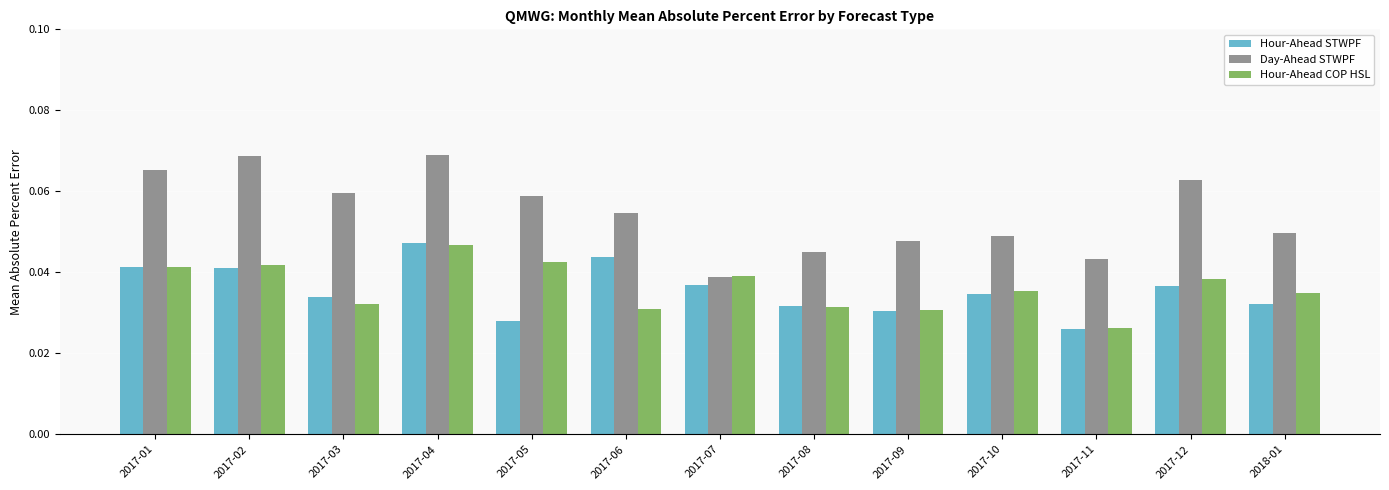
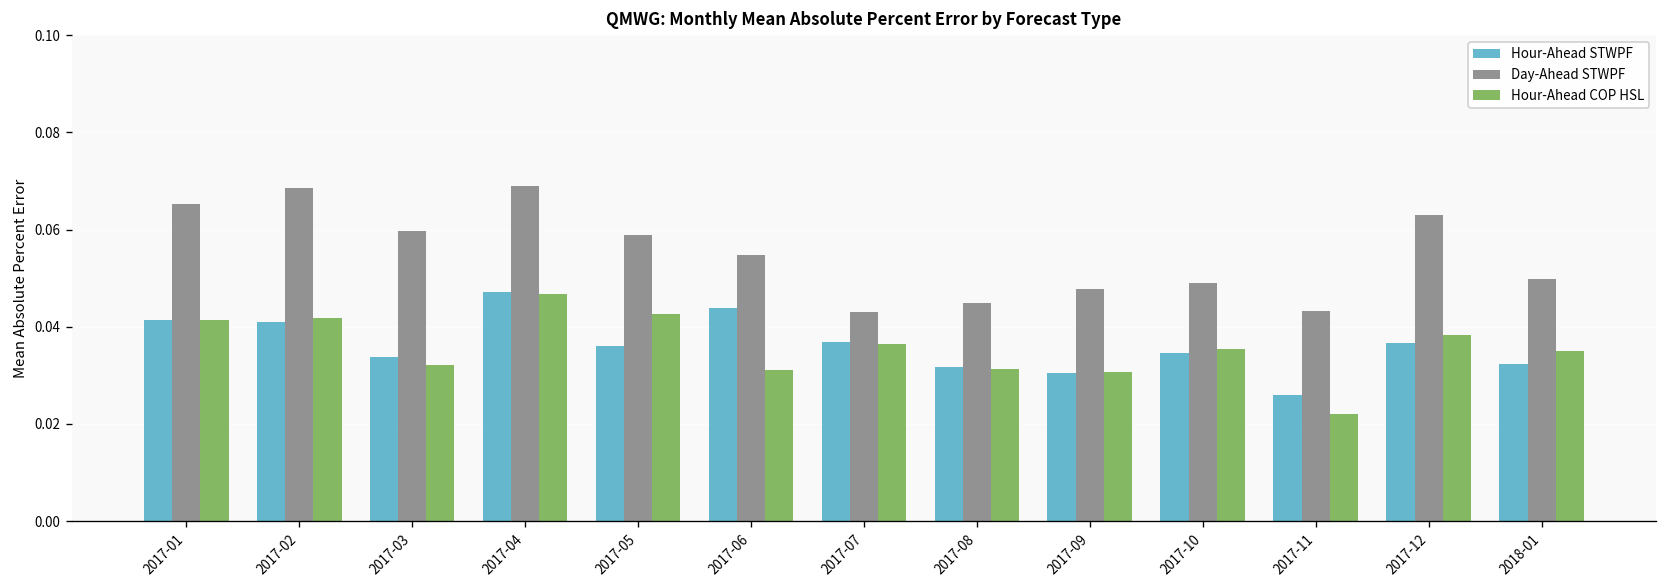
  {
    "Hour-Ahead STWPF": {
      "2017-01": 0.041,
      "2017-02": 0.041,
      "2017-03": 0.034,
      "2017-04": 0.047,
-     "2017-05": 0.028,
+     "2017-05": 0.036,
      "2017-06": 0.044,
      "2017-07": 0.037,
      "2017-08": 0.032,
      "2017-09": 0.031,
      "2017-10": 0.035,
      "2017-11": 0.026,
      "2017-12": 0.037,
      "2018-01": 0.032
    },
    "Day-Ahead STWPF": {
      "2017-01": 0.065,
      "2017-02": 0.069,
      "2017-03": 0.060,
      "2017-04": 0.069,
      "2017-05": 0.059,
      "2017-06": 0.055,
-     "2017-07": 0.039,
+     "2017-07": 0.043,
      "2017-08": 0.045,
      "2017-09": 0.048,
      "2017-10": 0.049,
      "2017-11": 0.043,
      "2017-12": 0.063,
      "2018-01": 0.050
    },
    "Hour-Ahead COP HSL": {
      "2017-01": 0.041,
      "2017-02": 0.042,
      "2017-03": 0.032,
      "2017-04": 0.047,
      "2017-05": 0.043,
      "2017-06": 0.031,
-     "2017-07": 0.039,
+     "2017-07": 0.036,
      "2017-08": 0.031,
      "2017-09": 0.031,
      "2017-10": 0.035,
-     "2017-11": 0.026,
+     "2017-11": 0.022,
      "2017-12": 0.038,
      "2018-01": 0.035
    }
  }
